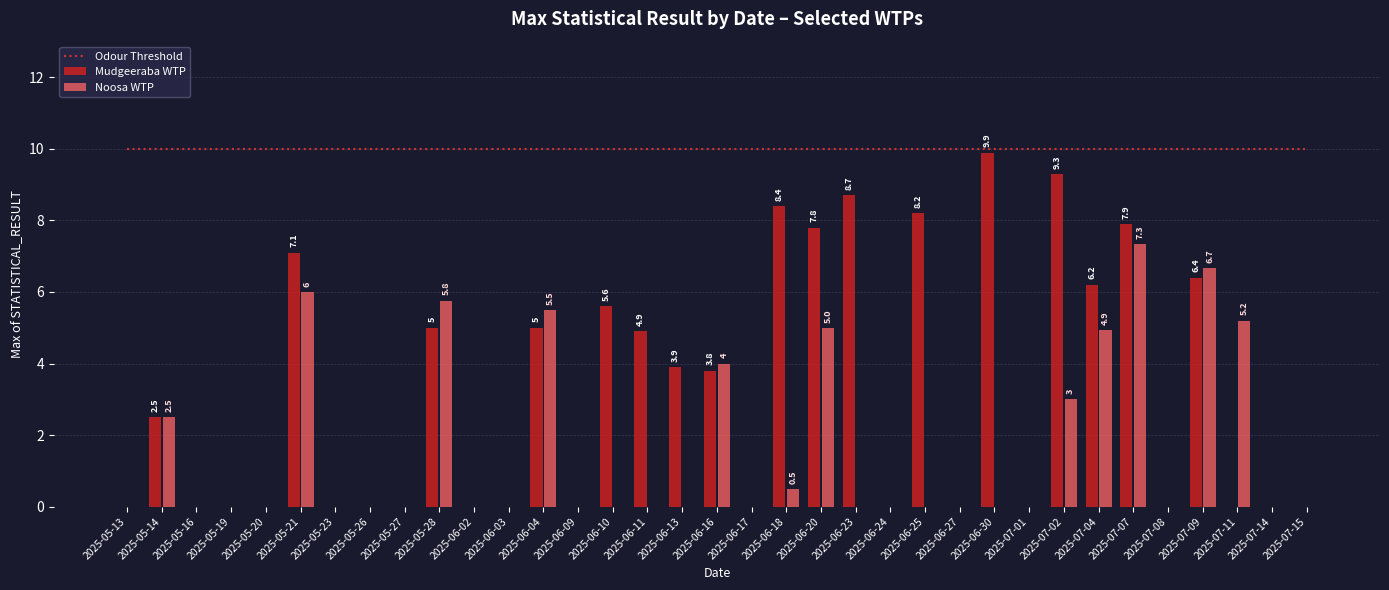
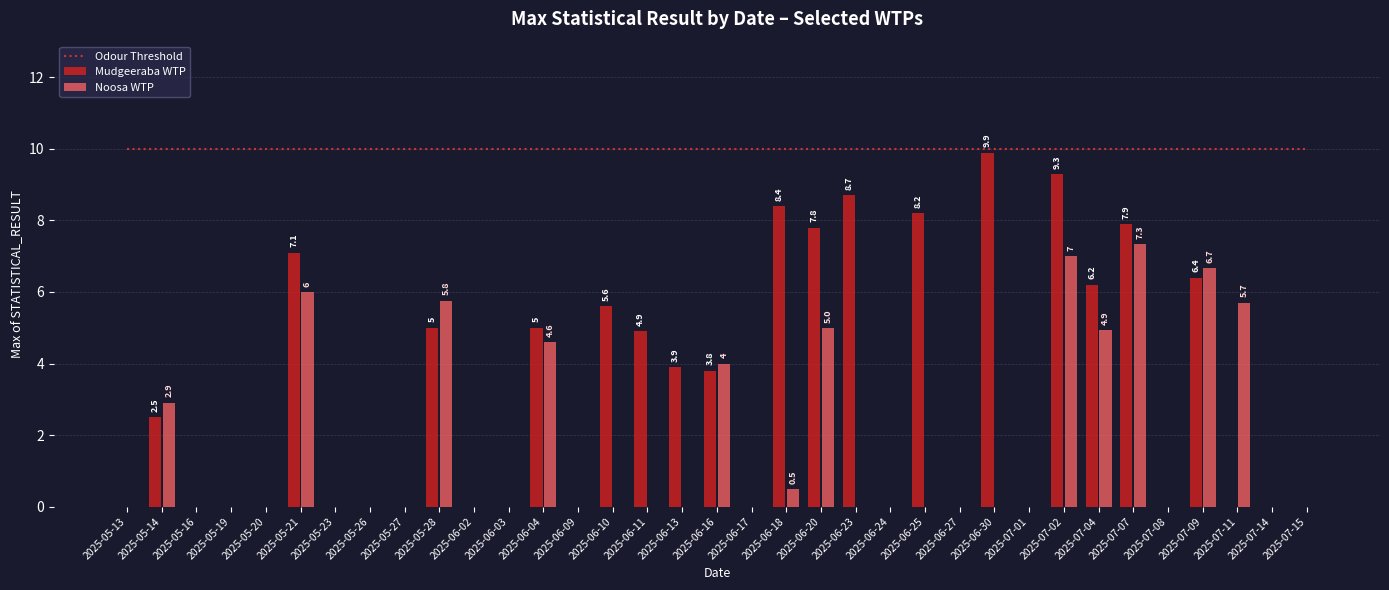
  {
    "Noosa WTP": {
-     "2025-05-14": 2.5,
+     "2025-05-14": 2.9,
      "2025-05-21": 6,
      "2025-05-28": 5.8,
-     "2025-06-04": 5.5,
+     "2025-06-04": 4.6,
      "2025-06-16": 4,
      "2025-06-18": 0.5,
      "2025-06-20": 5.0,
-     "2025-07-02": 3,
+     "2025-07-02": 7,
      "2025-07-04": 4.9,
      "2025-07-07": 7.3,
      "2025-07-09": 6.7,
-     "2025-07-11": 5.2
+     "2025-07-11": 5.7
    }
  }
